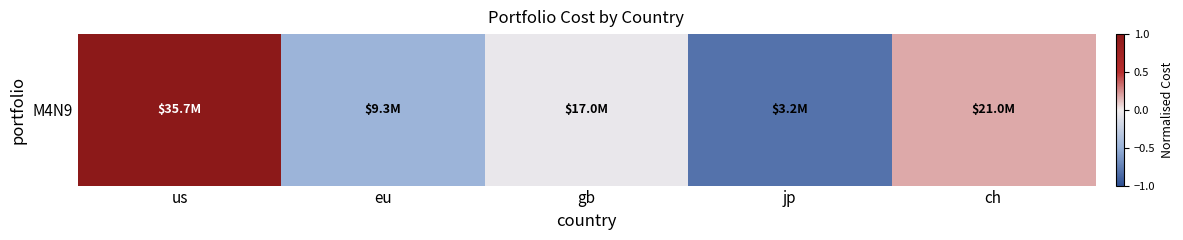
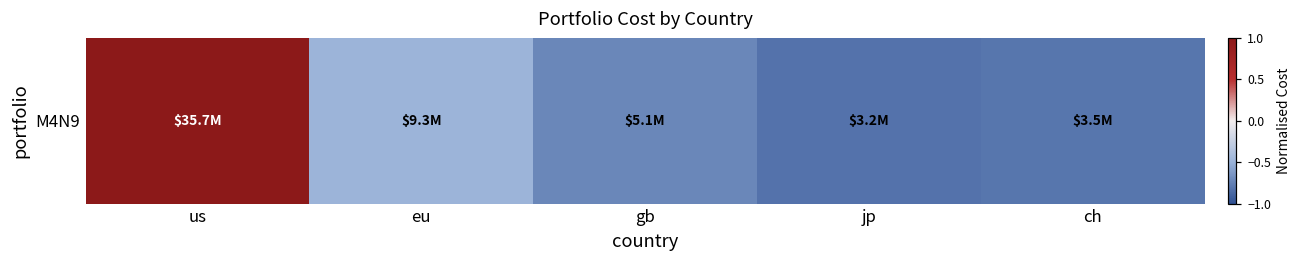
  {
    "M4N9": {
      "us": "$35.7M",
      "eu": "$9.3M",
-     "gb": "$17.0M",
+     "gb": "$5.1M",
      "jp": "$3.2M",
-     "ch": "$21.0M"
+     "ch": "$3.5M"
    }
  }
